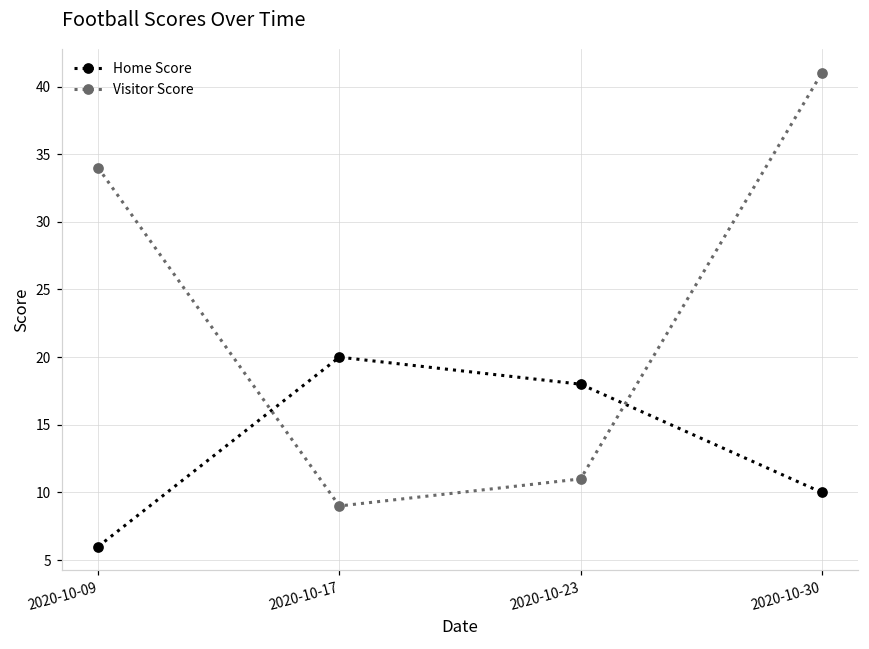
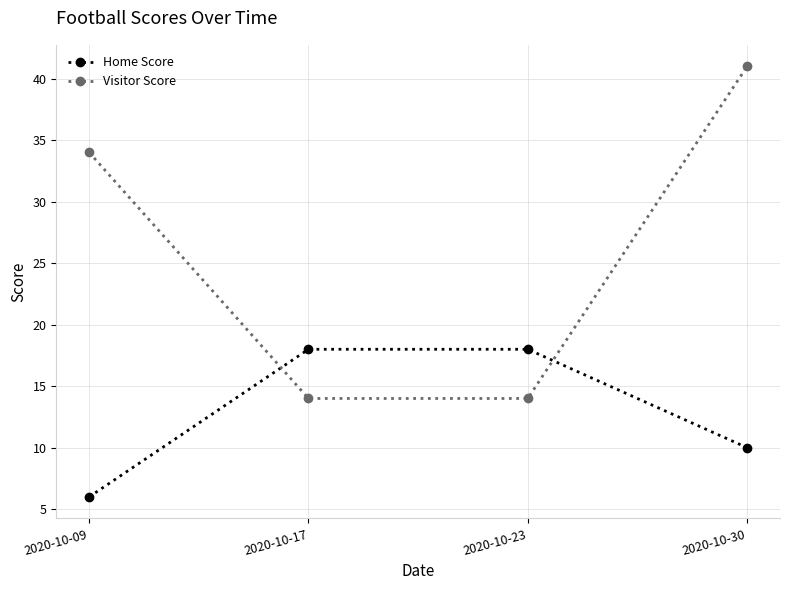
  {
    "Home Score": {
      "2020-10-09": 6,
-     "2020-10-17": 20,
+     "2020-10-17": 18,
      "2020-10-23": 18,
      "2020-10-30": 10
    },
    "Visitor Score": {
      "2020-10-09": 34,
-     "2020-10-17": 9,
-     "2020-10-23": 11,
+     "2020-10-17": 14,
+     "2020-10-23": 14,
      "2020-10-30": 41
    }
  }
